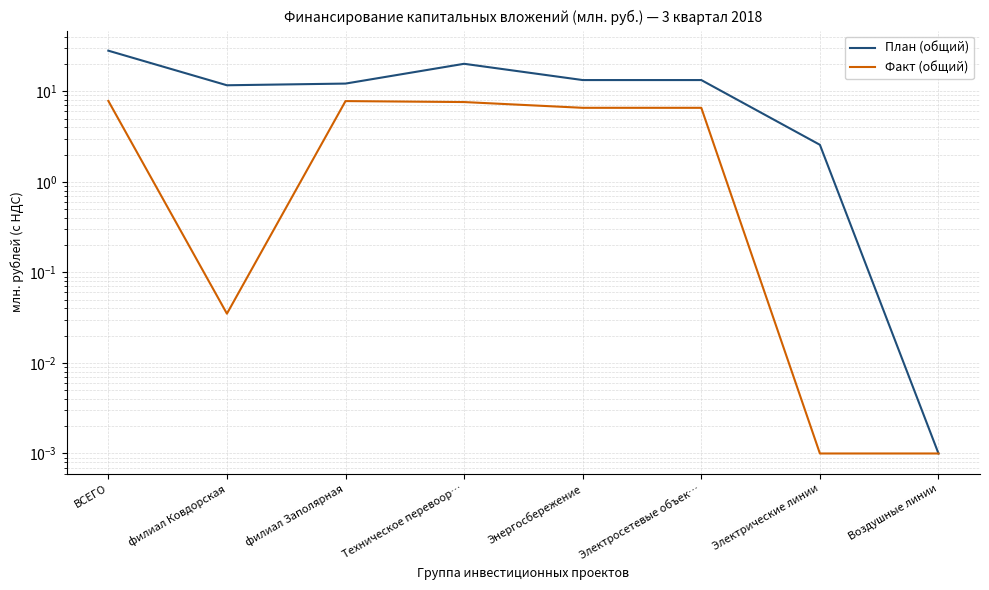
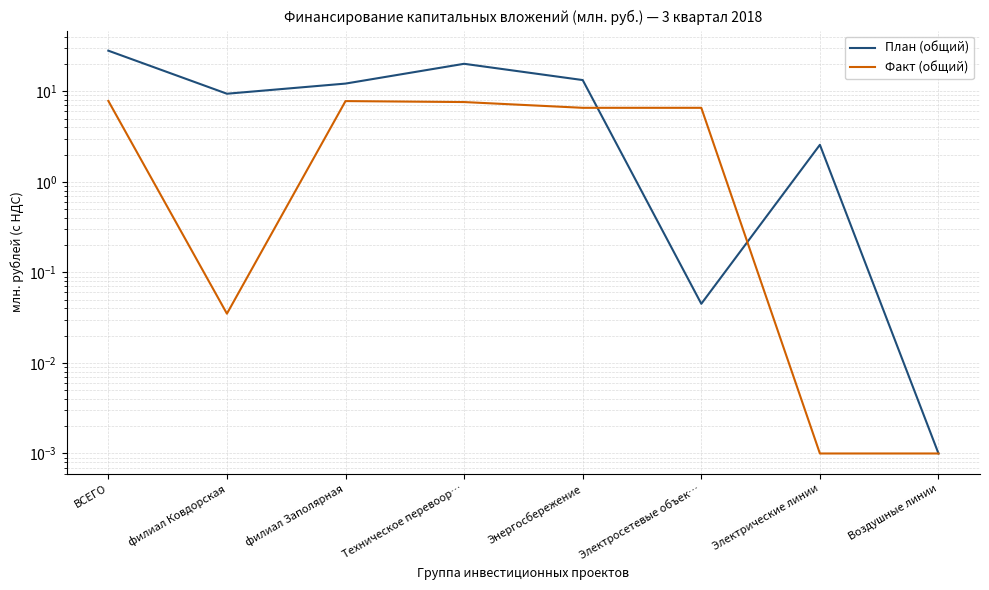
  {
    "План (общий)": {
      "ВСЕГО": 28,
-     "филиал Ковдорская": 12,
+     "филиал Ковдорская": 9,
      "филиал Заполярная": 12,
      "Техническое перевоор…": 20,
      "Энергосбережение": 13,
-     "Электросетевые объек…": 13,
+     "Электросетевые объек…": 0.05,
      "Электрические линии": 2.6
    },
    "Факт (общий)": {
      "ВСЕГО": 8,
      "филиал Ковдорская": 0.035,
      "филиал Заполярная": 8,
      "Техническое перевоор…": 8,
      "Энергосбережение": 7,
      "Электросетевые объек…": 7,
      "Электрические линии": 0.0010
    }
  }
